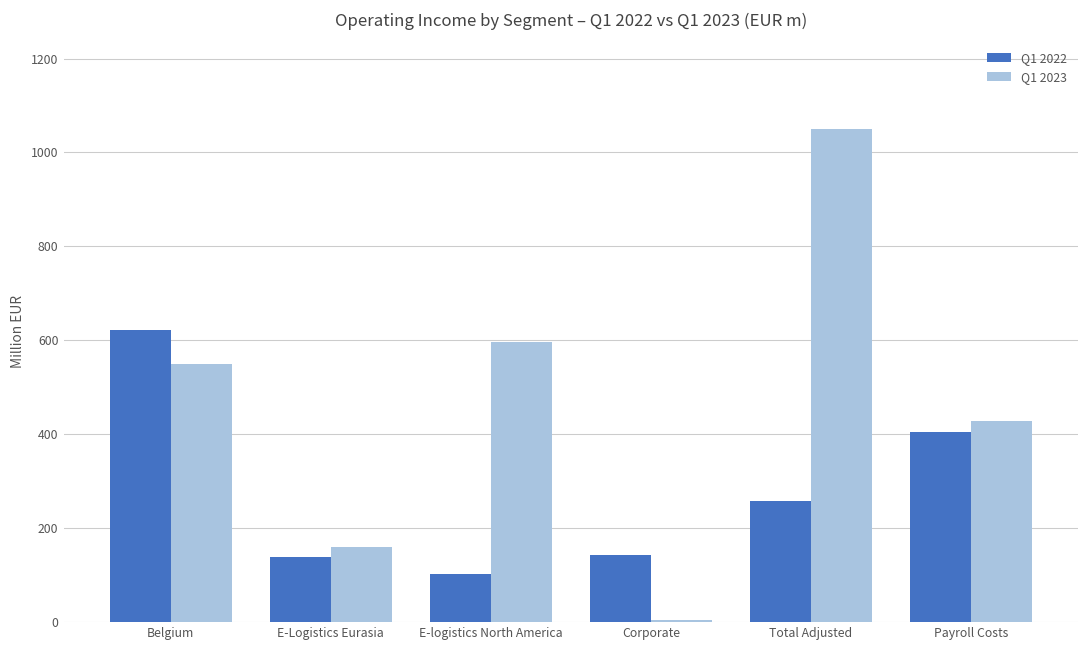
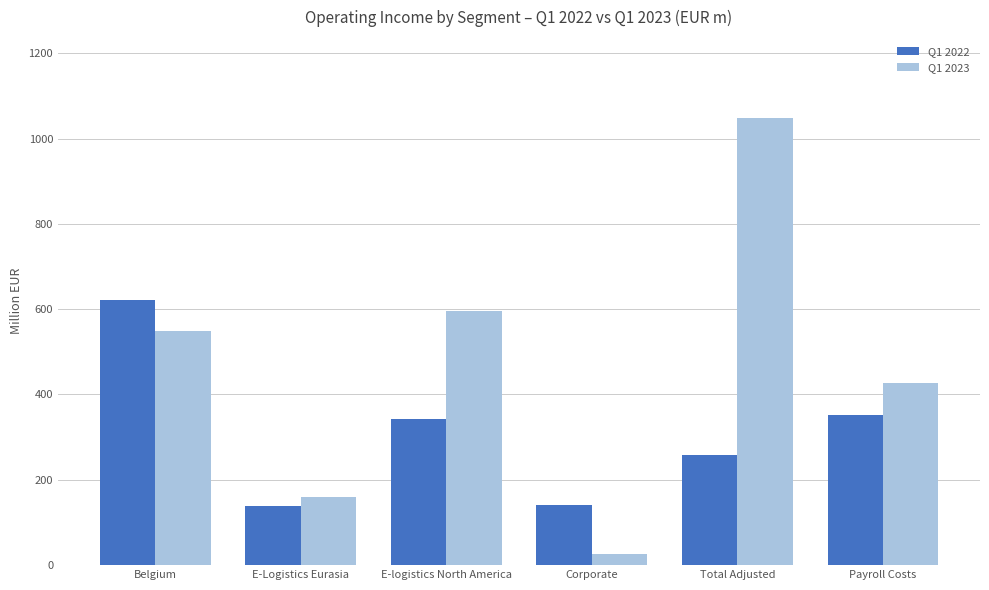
  {
    "Q1 2022": {
      "Belgium": 620,
      "E-Logistics Eurasia": 140,
-     "E-logistics North America": 100,
+     "E-logistics North America": 340,
      "Corporate": 140,
      "Total Adjusted": 260,
-     "Payroll Costs": 400
+     "Payroll Costs": 350
    },
    "Q1 2023": {
      "Belgium": 550,
      "E-Logistics Eurasia": 160,
      "E-logistics North America": 600,
-     "Corporate": 0,
+     "Corporate": 30,
      "Total Adjusted": 1050,
      "Payroll Costs": 430
    }
  }
